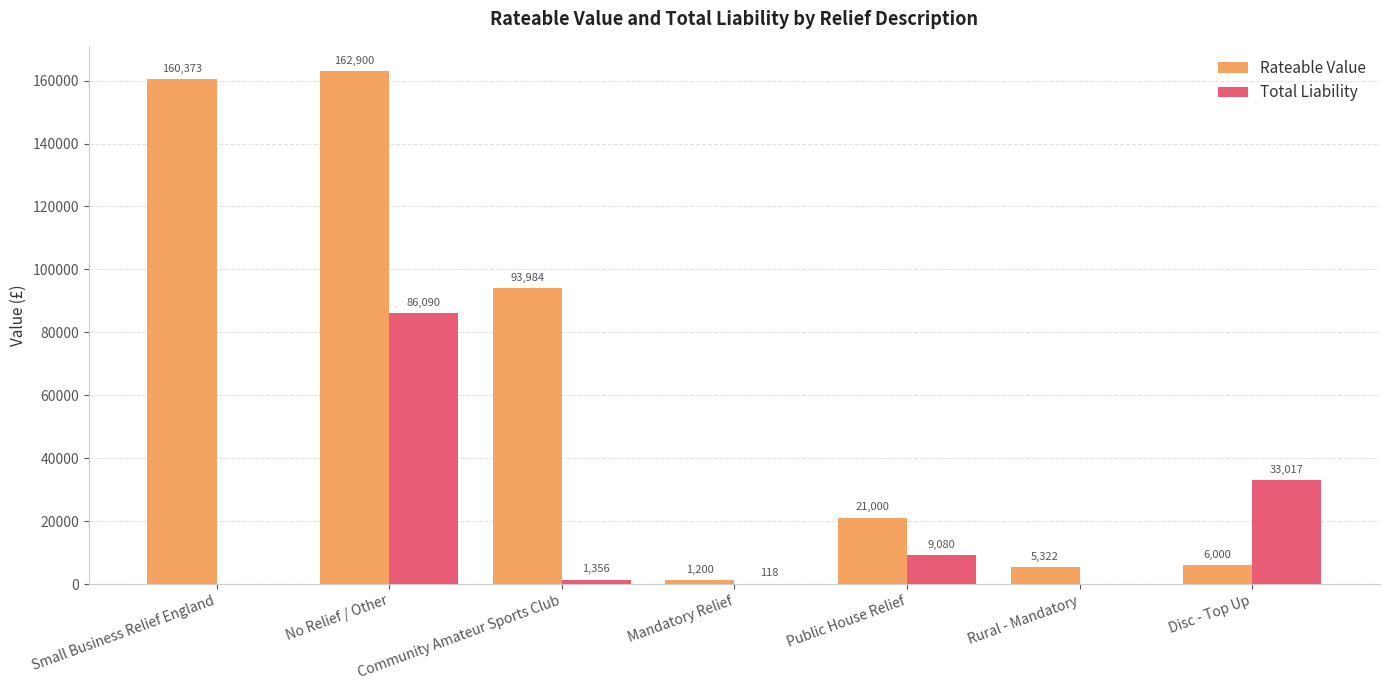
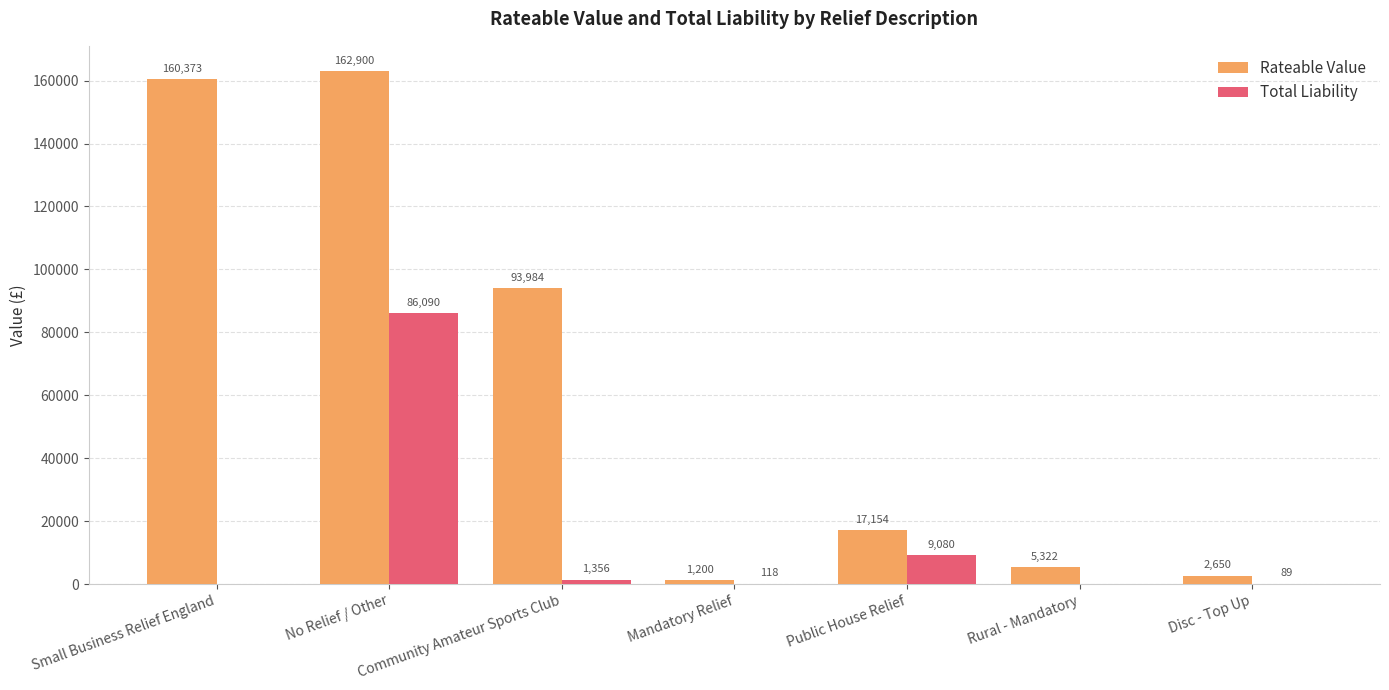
  {
    "Rateable Value": {
      "Small Business Relief England": "160,373",
      "No Relief / Other": "162,900",
      "Community Amateur Sports Club": "93,984",
      "Mandatory Relief": "1,200",
-     "Public House Relief": "21,000",
+     "Public House Relief": "17,154",
      "Rural - Mandatory": "5,322",
-     "Disc - Top Up": "6,000"
+     "Disc - Top Up": "2,650"
    },
    "Total Liability": {
      "No Relief / Other": "86,090",
      "Community Amateur Sports Club": "1,356",
      "Mandatory Relief": "118",
      "Public House Relief": "9,080",
-     "Disc - Top Up": "33,017"
+     "Disc - Top Up": "89"
    }
  }
